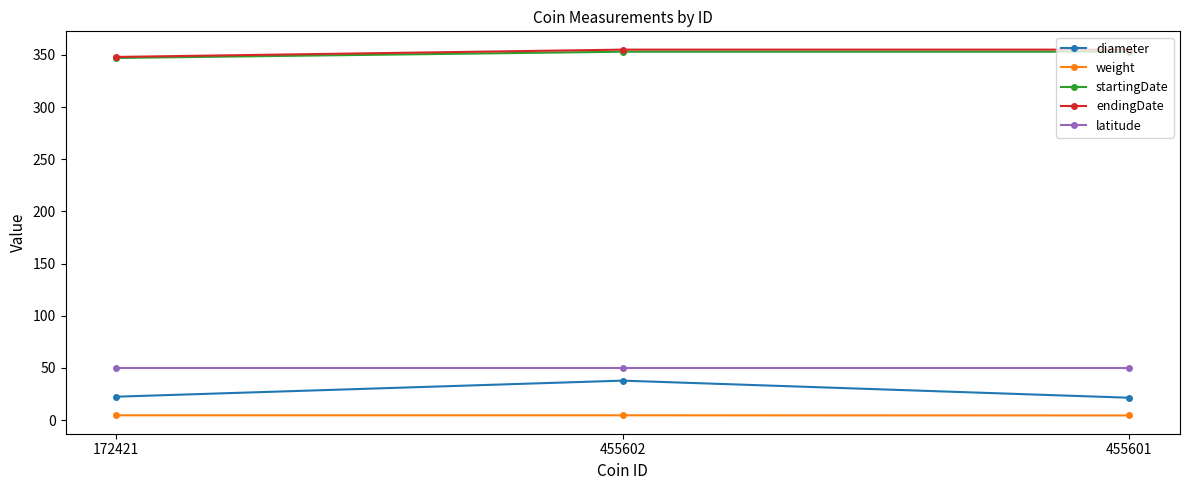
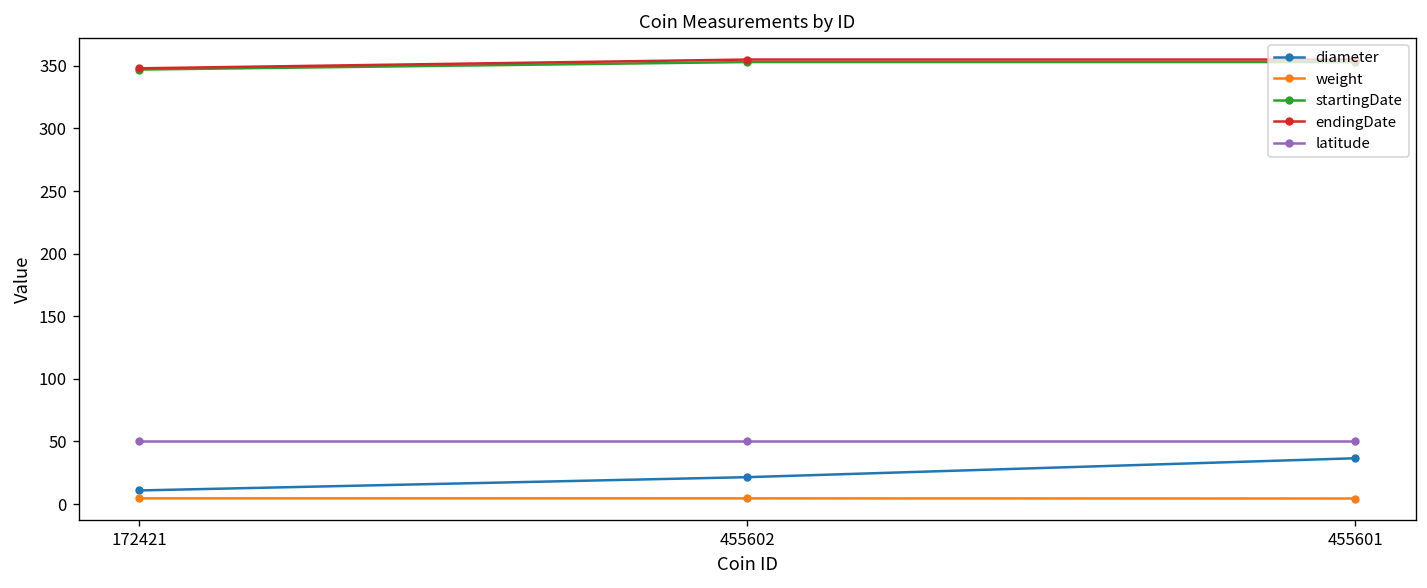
  {
    "diameter": {
-     "172421": 22,
-     "455602": 38,
-     "455601": 21
+     "172421": 11,
+     "455602": 22,
+     "455601": 37
    },
    "weight": {
      "172421": 5,
      "455602": 5,
      "455601": 4
    },
    "latitude": {
      "172421": 50,
      "455602": 50,
      "455601": 50
    }
  }
